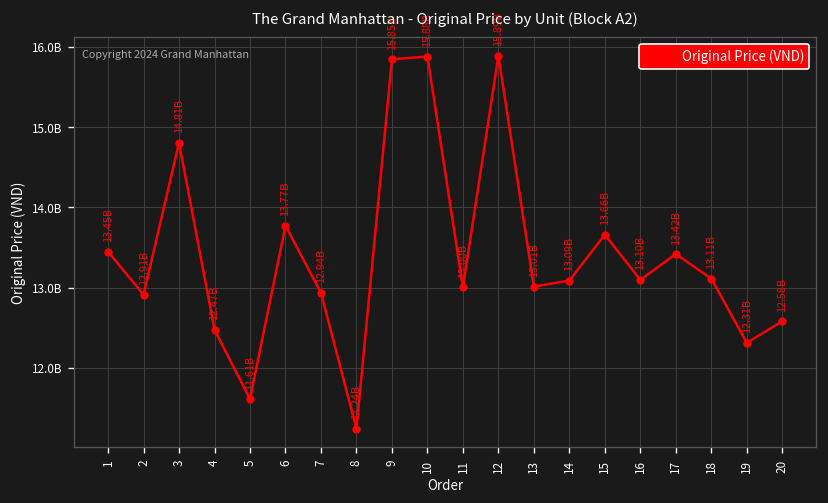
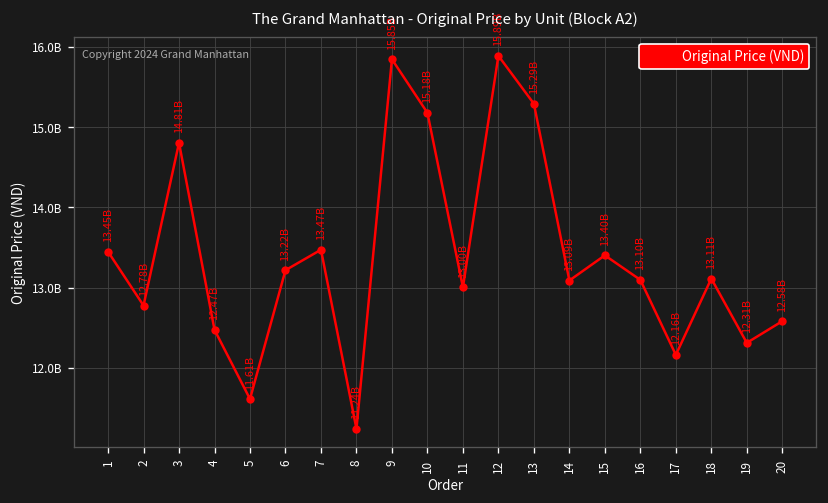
  {
    "1": "13.45B",
-   "2": "12.91B",
+   "2": "12.78B",
    "3": "14.81B",
    "4": "12.47B",
    "5": "11.61B",
-   "6": "13.77B",
-   "7": "12.94B",
+   "6": "13.22B",
+   "7": "13.47B",
    "8": "11.24B",
    "9": "15.85B",
-   "10": "15.88B",
+   "10": "15.18B",
    "11": "13.00B",
    "12": "15.89B",
-   "13": "13.01B",
+   "13": "15.29B",
    "14": "13.09B",
-   "15": "13.66B",
+   "15": "13.40B",
    "16": "13.10B",
-   "17": "13.42B",
+   "17": "12.16B",
    "18": "13.11B",
    "19": "12.31B",
    "20": "12.58B"
  }
